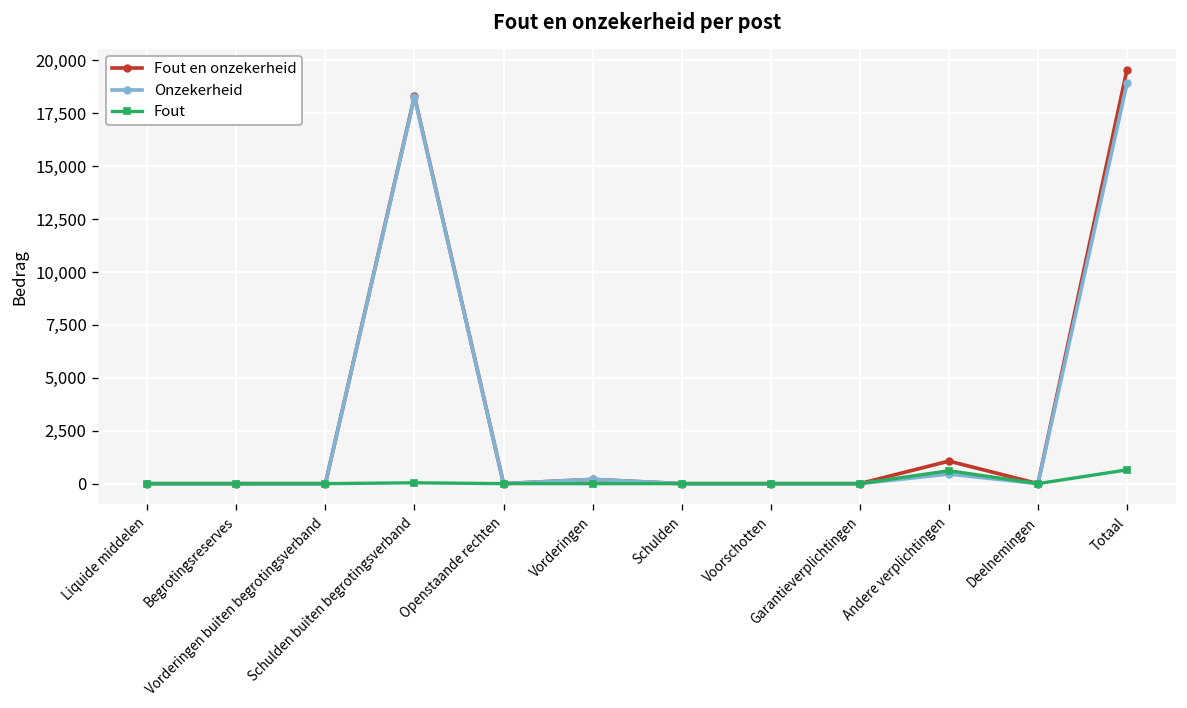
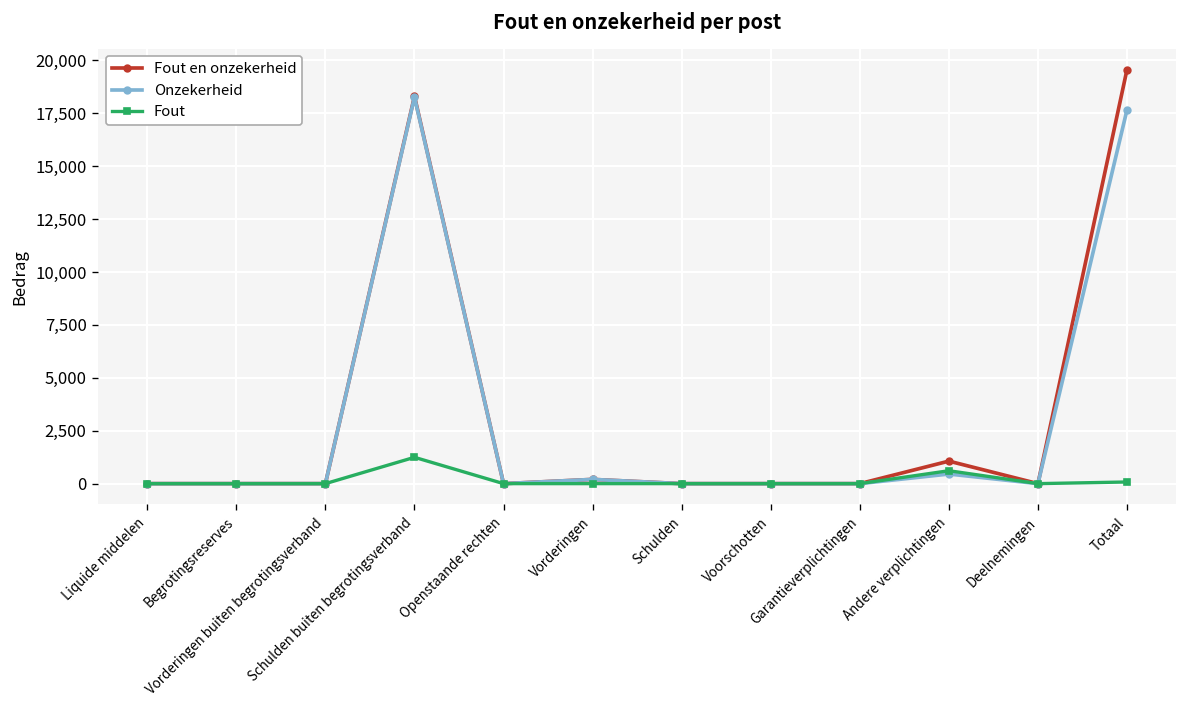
  {
    "Fout en onzekerheid": {
      "Andere verplichtingen": "1,100",
      "Totaal": "19,600"
    },
    "Onzekerheid": {
      "Andere verplichtingen": "500",
-     "Totaal": "18,900"
+     "Totaal": "17,700"
    },
    "Fout": {
-     "Schulden buiten begrotingsverband": "0",
+     "Schulden buiten begrotingsverband": "1,200",
      "Vorderingen": "0",
      "Andere verplichtingen": "600",
-     "Totaal": "700"
+     "Totaal": "100"
    }
  }
